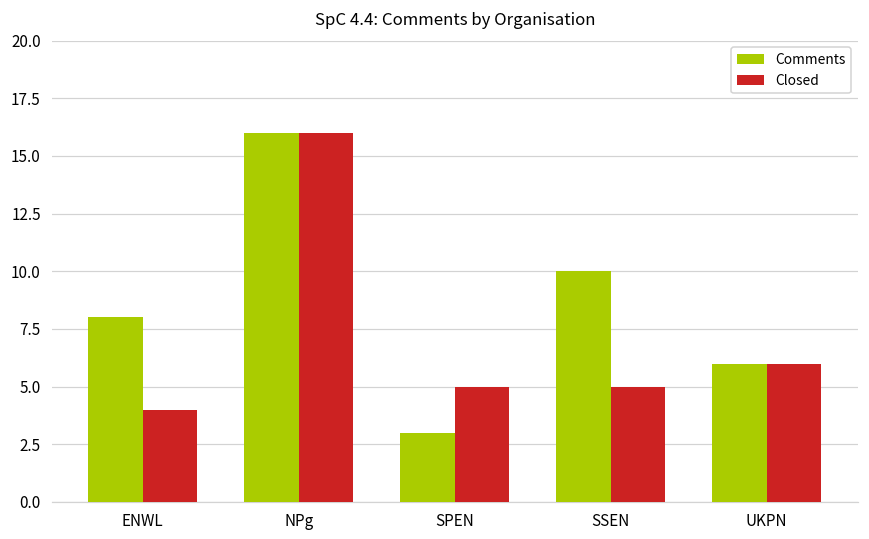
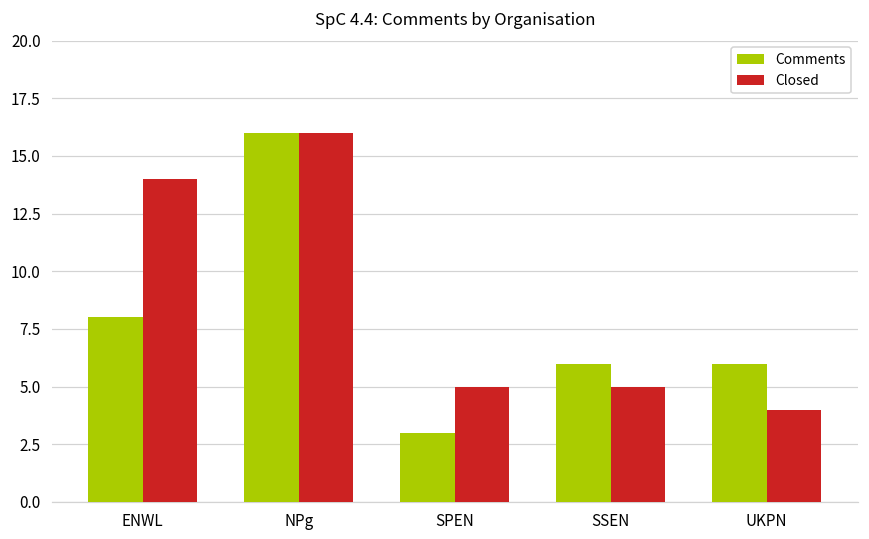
  {
    "Comments": {
      "ENWL": 8,
      "NPg": 16,
      "SPEN": 3,
-     "SSEN": 10,
+     "SSEN": 6,
      "UKPN": 6
    },
    "Closed": {
-     "ENWL": 4,
+     "ENWL": 14,
      "NPg": 16,
      "SPEN": 5,
      "SSEN": 5,
-     "UKPN": 6
+     "UKPN": 4
    }
  }
